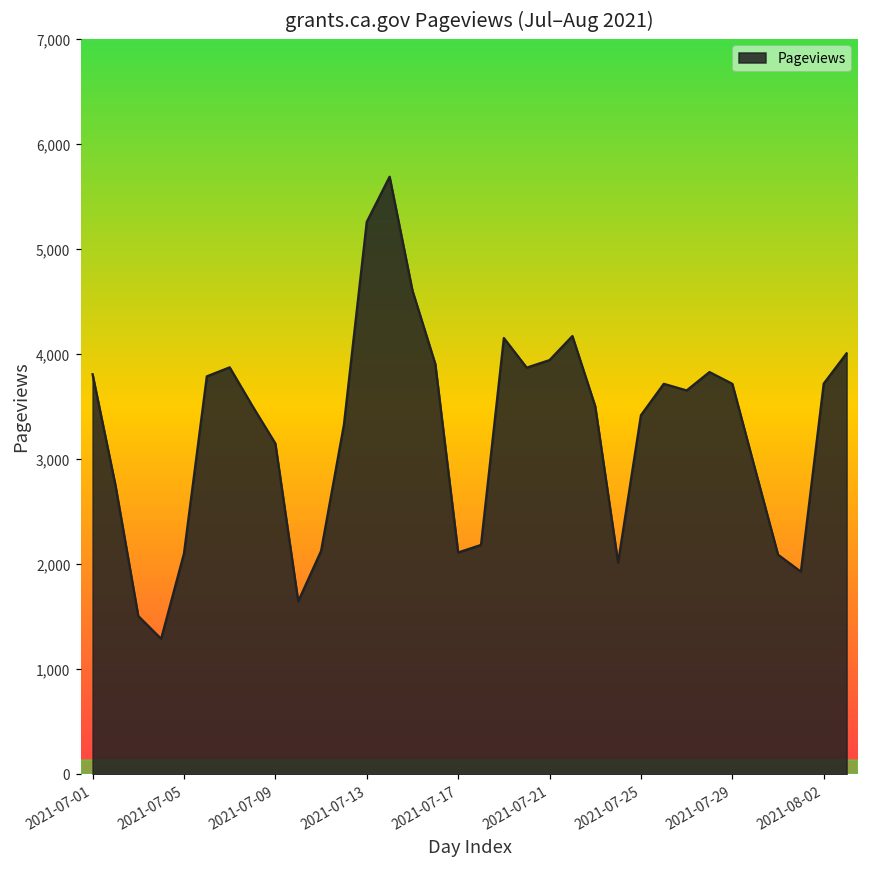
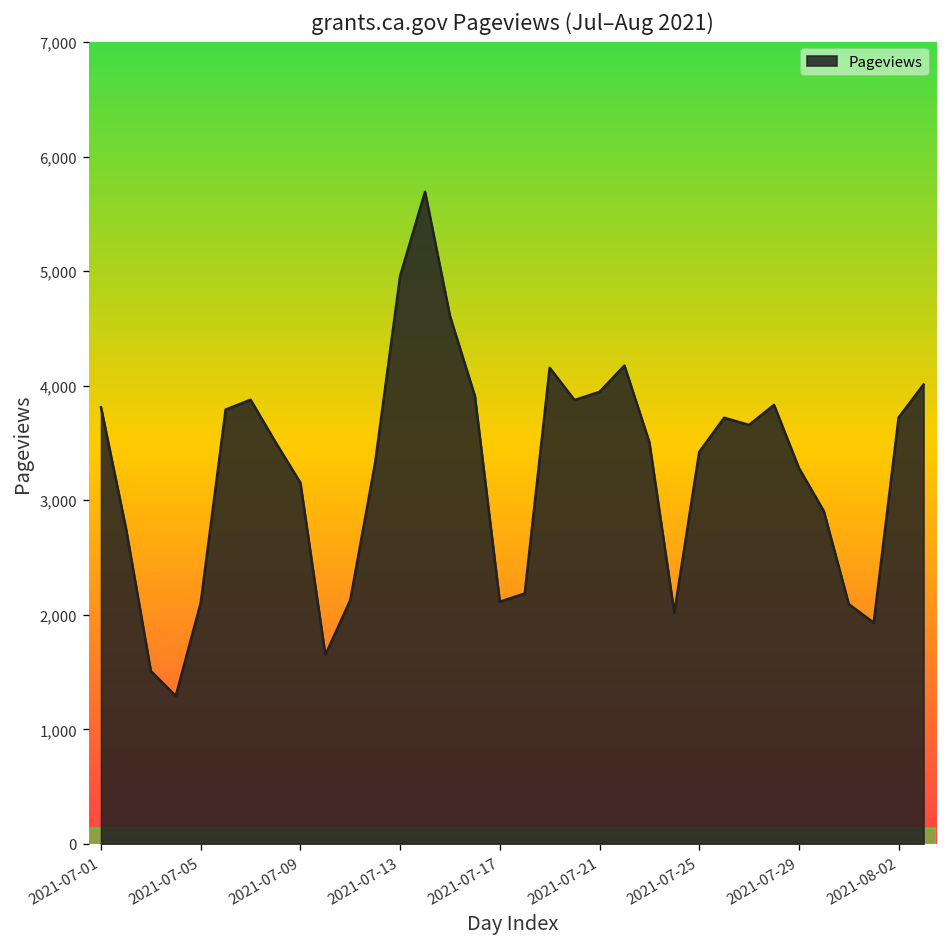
  {
    "2021-07-01": "3,800",
    "2021-07-05": "2,100",
    "2021-07-09": "3,200",
-   "2021-07-13": "5,300",
+   "2021-07-13": "5,000",
    "2021-07-17": "2,100",
    "2021-07-21": "3,900",
    "2021-07-25": "3,400",
-   "2021-07-29": "3,700",
+   "2021-07-29": "3,300",
    "2021-08-02": "3,700"
  }
